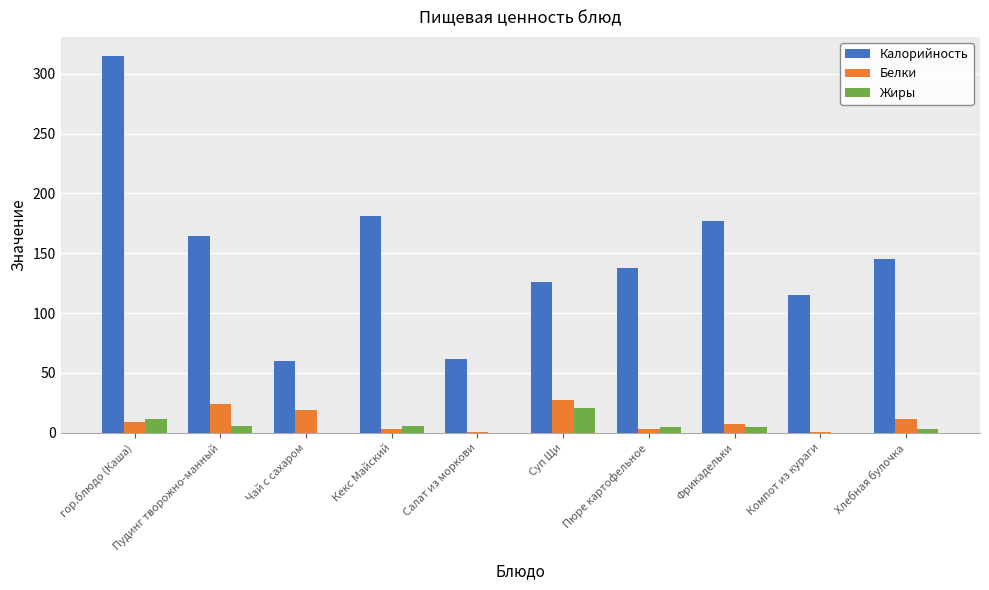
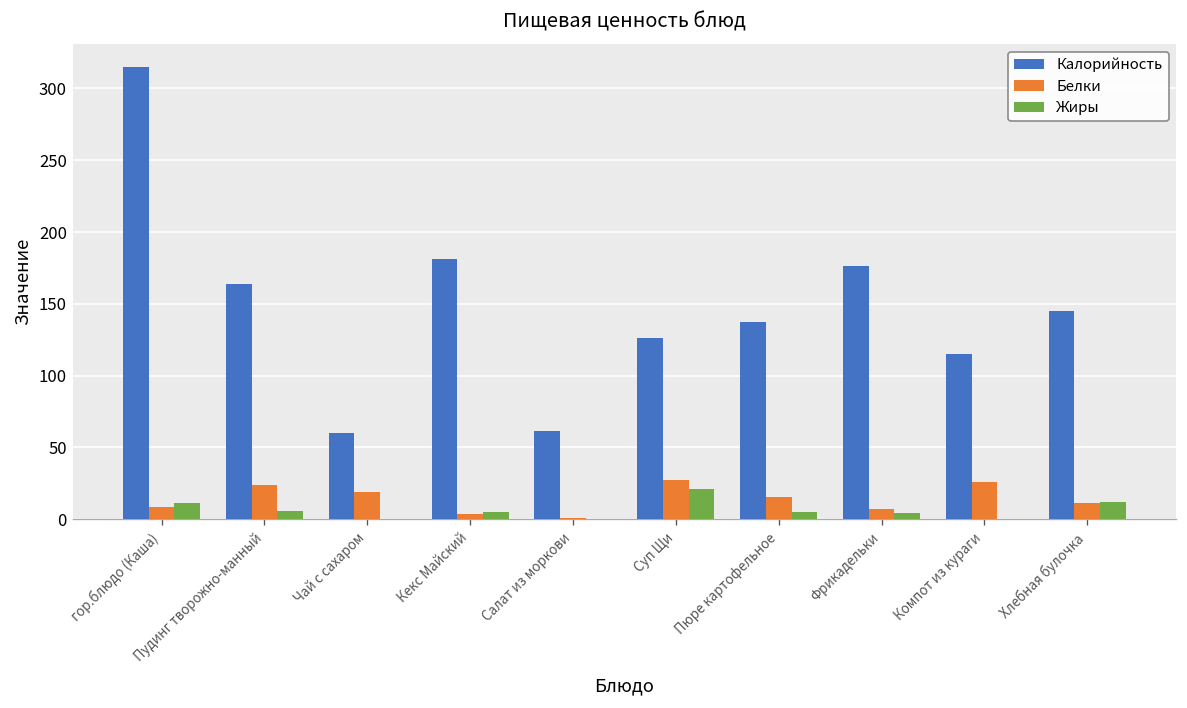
  {
    "Калорийность": {
      "гор.блюдо (Каша)": 315,
      "Пудинг творожно-манный": 164,
      "Чай с сахаром": 60,
      "Кекс Майский": 181,
      "Салат из моркови": 61,
      "Суп Щи": 126,
      "Пюре картофельное": 137,
      "Фрикадельки": 177,
      "Компот из кураги": 115,
      "Хлебная булочка": 145
    },
    "Белки": {
      "гор.блюдо (Каша)": 9,
      "Пудинг творожно-манный": 24,
      "Чай с сахаром": 19,
      "Кекс Майский": 3,
      "Суп Щи": 27,
-     "Пюре картофельное": 3,
+     "Пюре картофельное": 16,
      "Фрикадельки": 7,
-     "Компот из кураги": 1,
+     "Компот из кураги": 26,
      "Хлебная булочка": 11
    },
    "Жиры": {
      "гор.блюдо (Каша)": 11,
      "Пудинг творожно-манный": 6,
      "Кекс Майский": 5,
      "Суп Щи": 21,
      "Пюре картофельное": 5,
      "Фрикадельки": 5,
-     "Хлебная булочка": 3
+     "Хлебная булочка": 12
    }
  }
